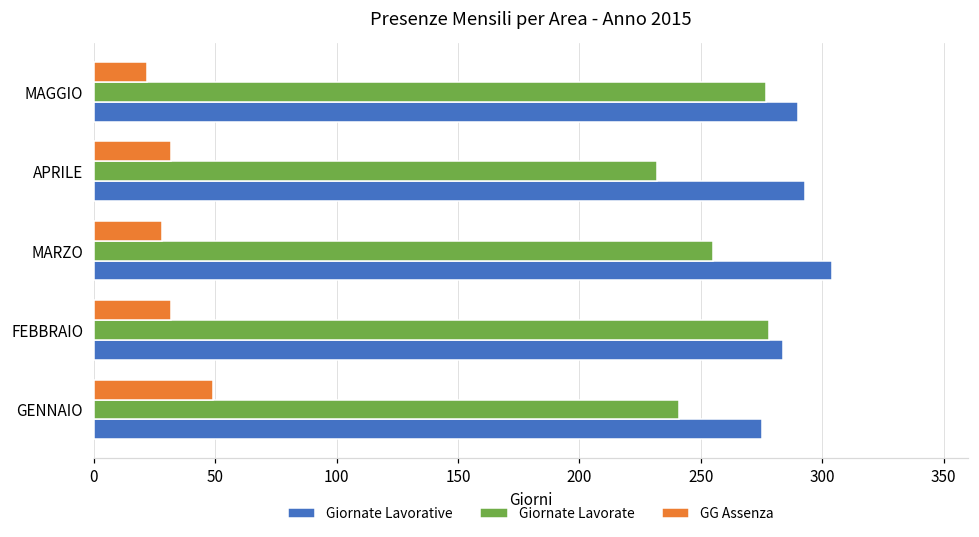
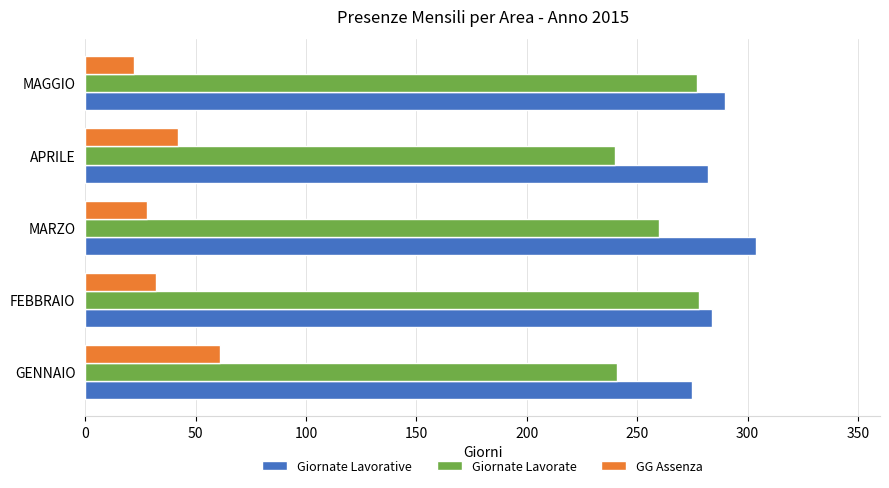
  {
    "Giornate Lavorative": {
      "MAGGIO": 290,
-     "APRILE": 293,
+     "APRILE": 282,
      "MARZO": 304,
      "FEBBRAIO": 284,
      "GENNAIO": 275
    },
    "Giornate Lavorate": {
      "MAGGIO": 277,
-     "APRILE": 232,
-     "MARZO": 255,
+     "APRILE": 240,
+     "MARZO": 260,
      "FEBBRAIO": 278,
      "GENNAIO": 241
    },
    "GG Assenza": {
      "MAGGIO": 22,
-     "APRILE": 32,
+     "APRILE": 42,
      "MARZO": 28,
      "FEBBRAIO": 32,
-     "GENNAIO": 49
+     "GENNAIO": 61
    }
  }
